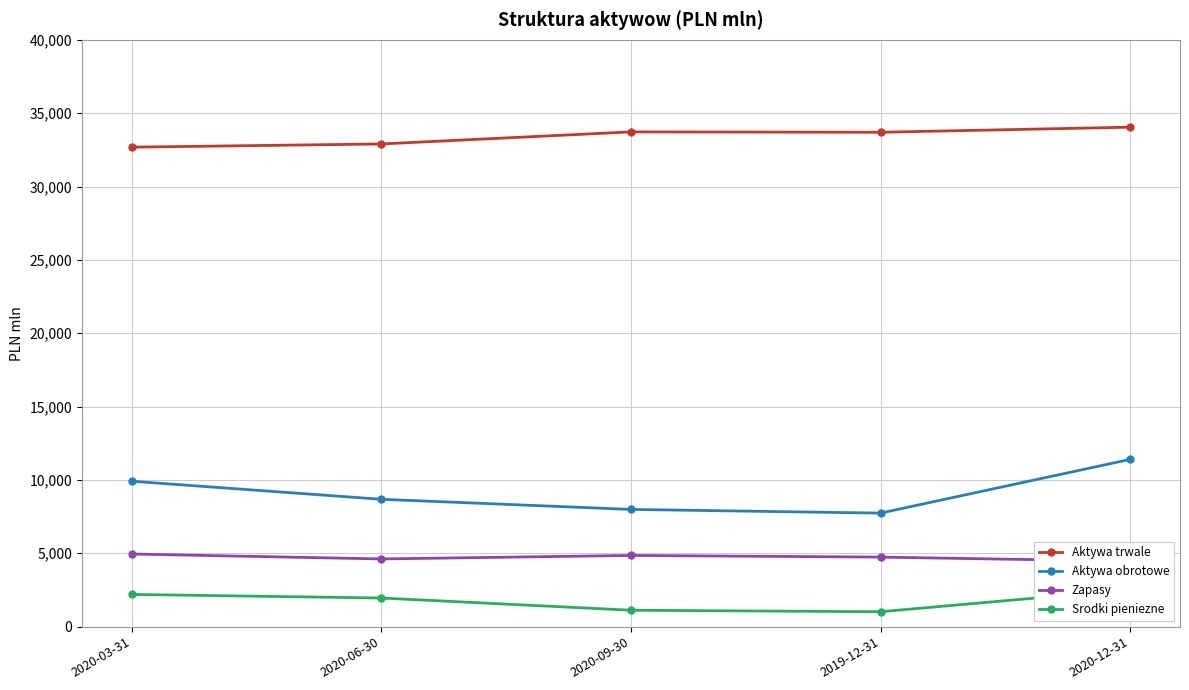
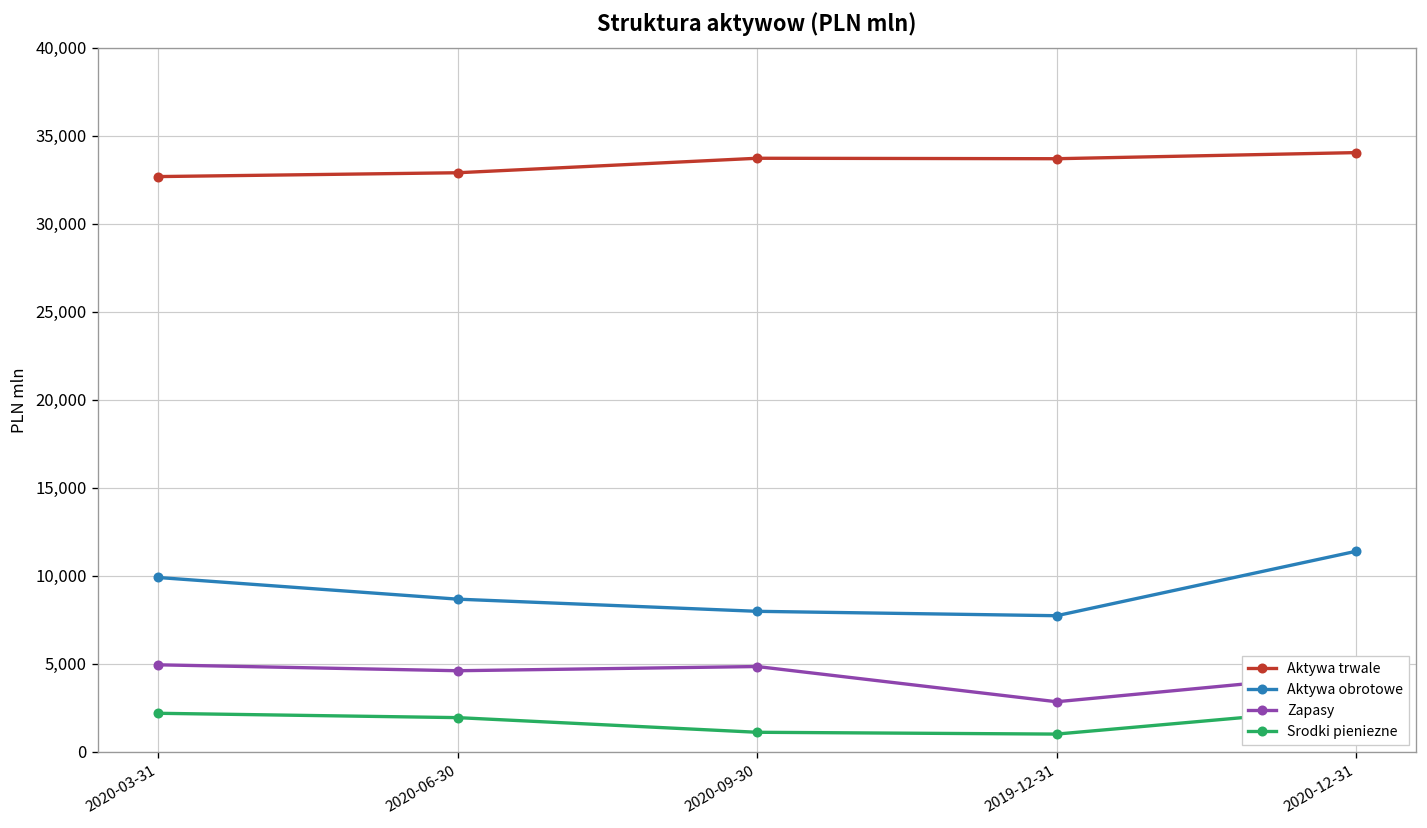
  {
    "Aktywa trwale": {
      "2020-03-31": "32,700",
      "2020-06-30": "32,900",
      "2020-09-30": "33,700",
      "2019-12-31": "33,700",
      "2020-12-31": "34,000"
    },
    "Aktywa obrotowe": {
      "2020-03-31": "9,900",
      "2020-06-30": "8,700",
      "2020-09-30": "8,000",
      "2019-12-31": "7,700",
      "2020-12-31": "11,400"
    },
    "Zapasy": {
      "2020-03-31": "5,000",
      "2020-06-30": "4,600",
      "2020-09-30": "4,900",
-     "2019-12-31": "4,700"
+     "2019-12-31": "2,900"
    },
    "Srodki pieniezne": {
      "2020-03-31": "2,200",
      "2020-06-30": "2,000",
      "2020-09-30": "1,100",
      "2019-12-31": "1,000"
    }
  }
